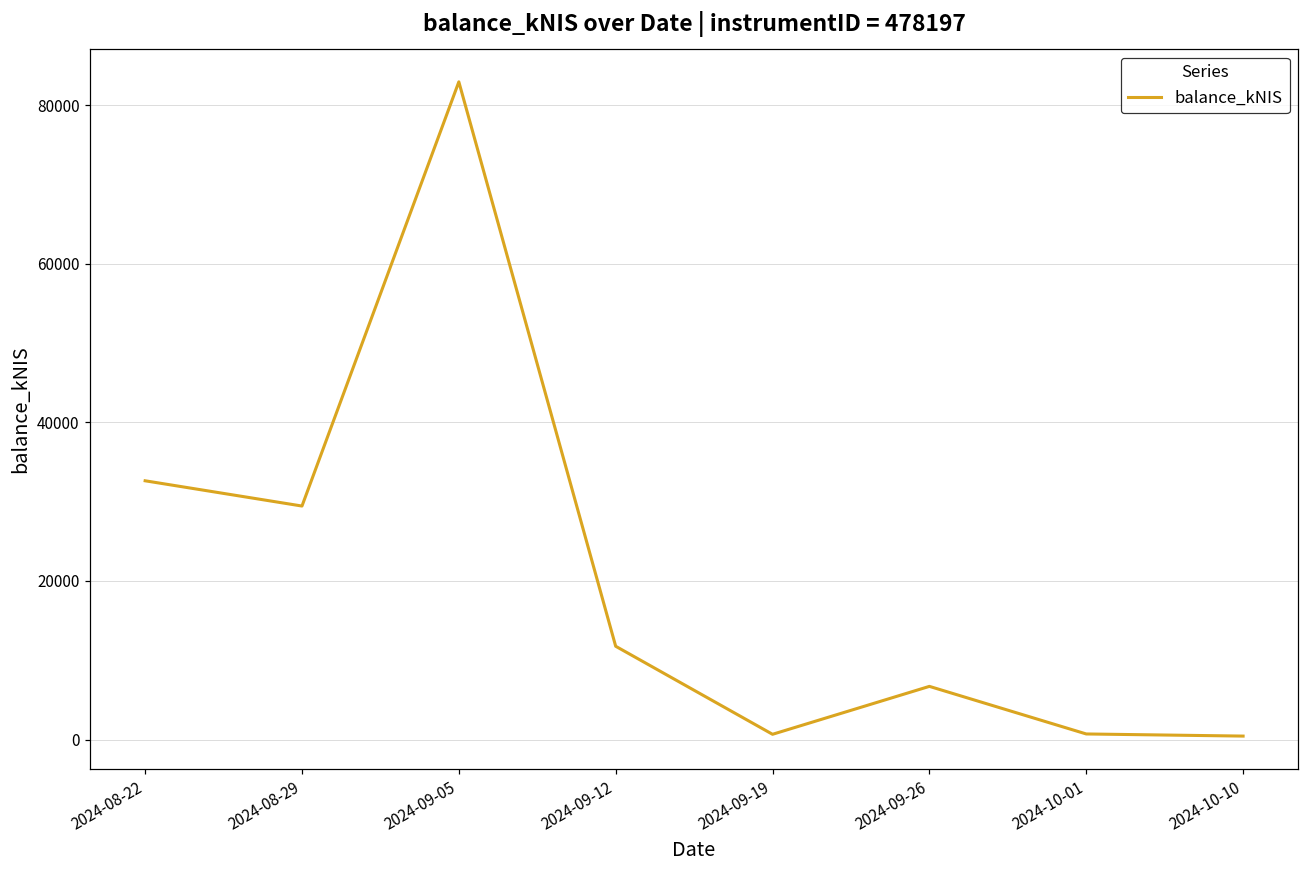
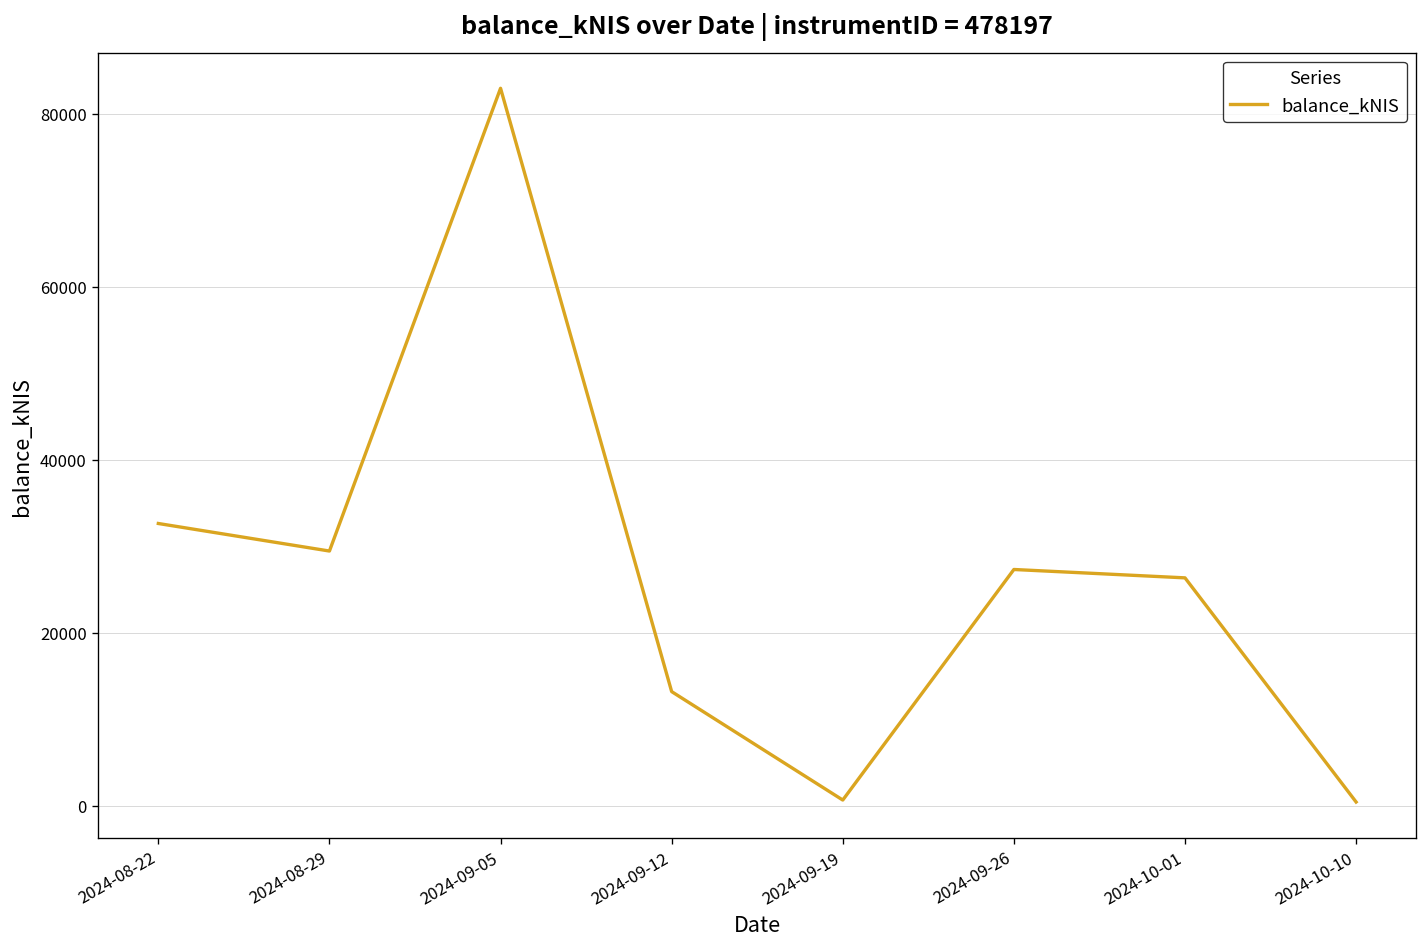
  {
    "2024-08-22": 33000,
    "2024-08-29": 29000,
    "2024-09-05": 83000,
-   "2024-09-12": 12000,
+   "2024-09-12": 13000,
    "2024-09-19": 1000,
-   "2024-09-26": 7000,
-   "2024-10-01": 1000,
+   "2024-09-26": 27000,
+   "2024-10-01": 26000,
    "2024-10-10": 0
  }
